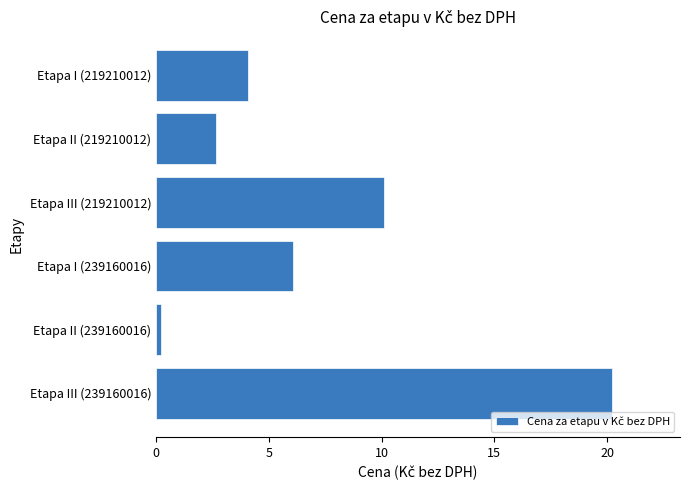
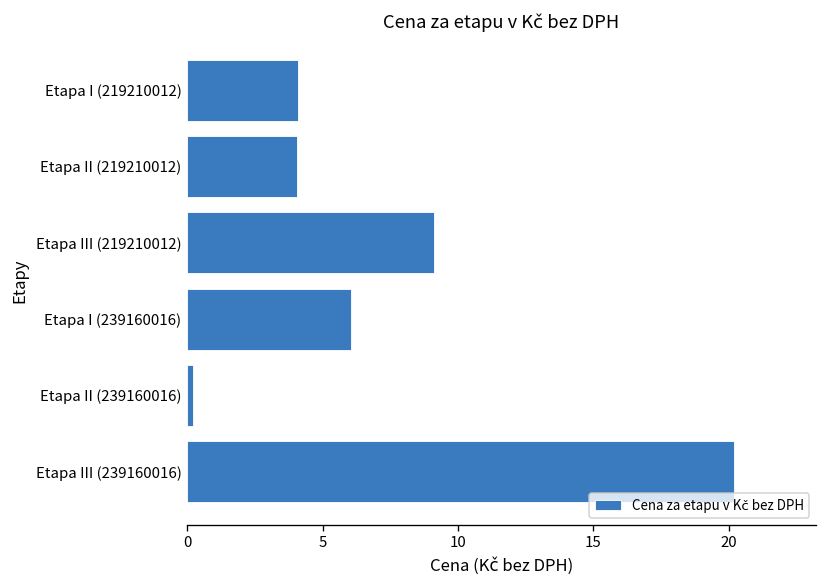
  {
    "Etapa I (219210012)": 4.1,
-   "Etapa II (219210012)": 2.7,
-   "Etapa III (219210012)": 10.1,
+   "Etapa II (219210012)": 4.0,
+   "Etapa III (219210012)": 9.1,
    "Etapa I (239160016)": 6.1,
    "Etapa II (239160016)": 0.2,
    "Etapa III (239160016)": 20.2
  }
